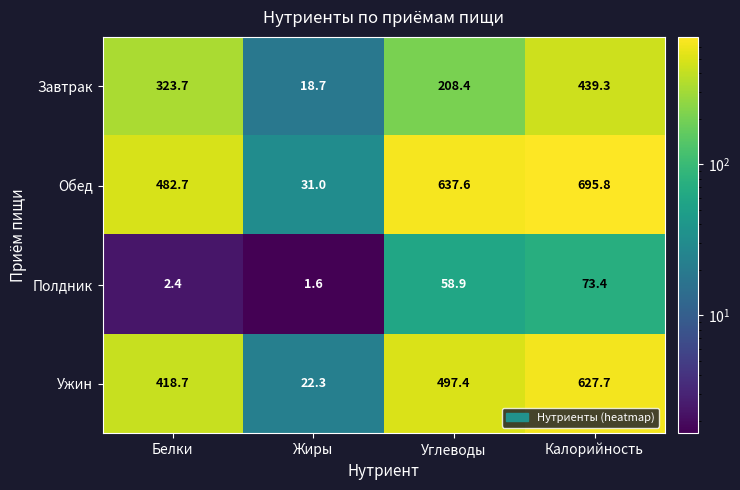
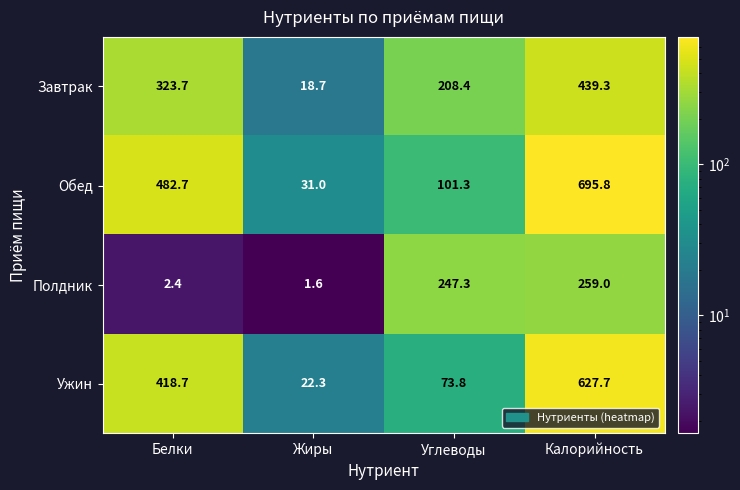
  {
    "Завтрак": {
      "Белки": 323.7,
      "Жиры": 18.7,
      "Углеводы": 208.4,
      "Калорийность": 439.3
    },
    "Обед": {
      "Белки": 482.7,
      "Жиры": 31.0,
-     "Углеводы": 637.6,
+     "Углеводы": 101.3,
      "Калорийность": 695.8
    },
    "Полдник": {
      "Белки": 2.4,
      "Жиры": 1.6,
-     "Углеводы": 58.9,
-     "Калорийность": 73.4
+     "Углеводы": 247.3,
+     "Калорийность": 259.0
    },
    "Ужин": {
      "Белки": 418.7,
      "Жиры": 22.3,
-     "Углеводы": 497.4,
+     "Углеводы": 73.8,
      "Калорийность": 627.7
    }
  }
